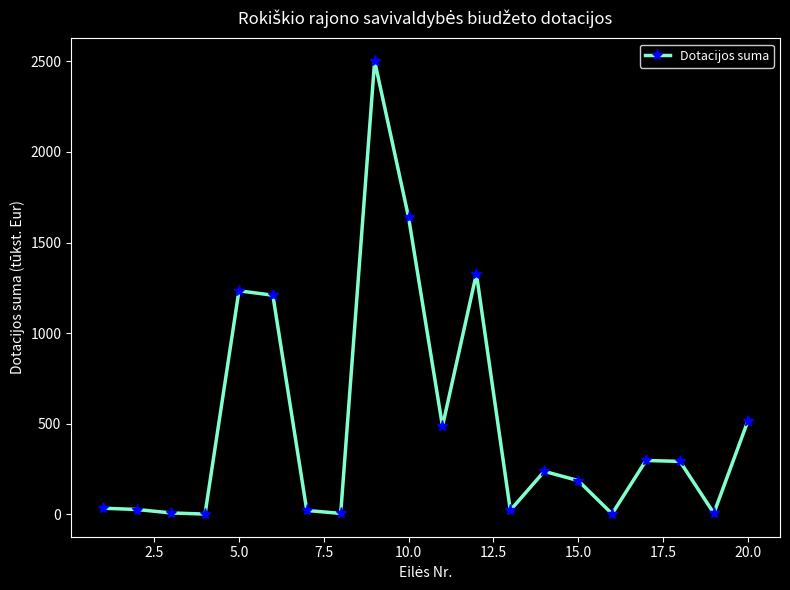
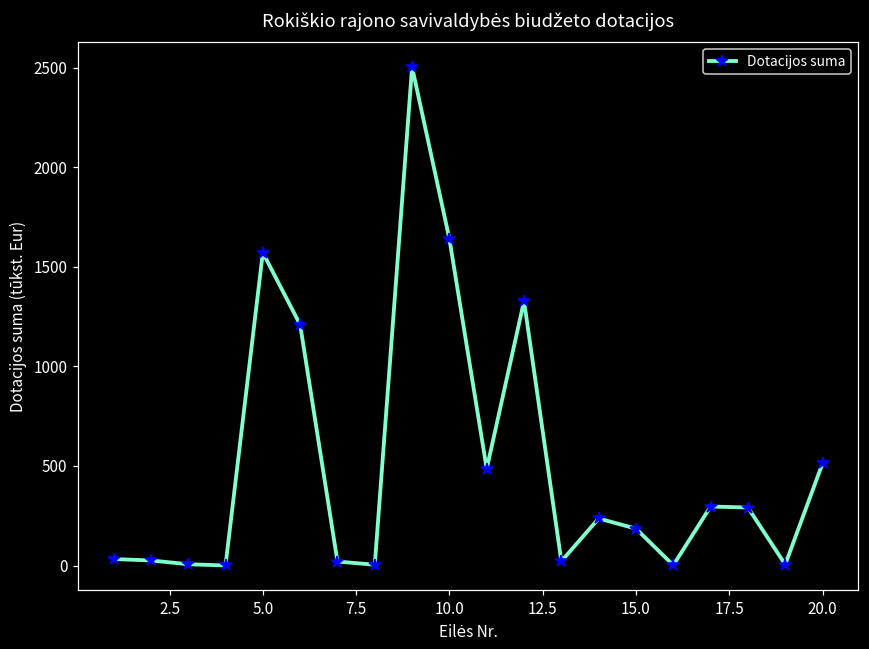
  {
-   "5.0": 1230,
+   "5.0": 1570,
    "10.0": 1640,
    "15.0": 190,
    "20.0": 510
  }
